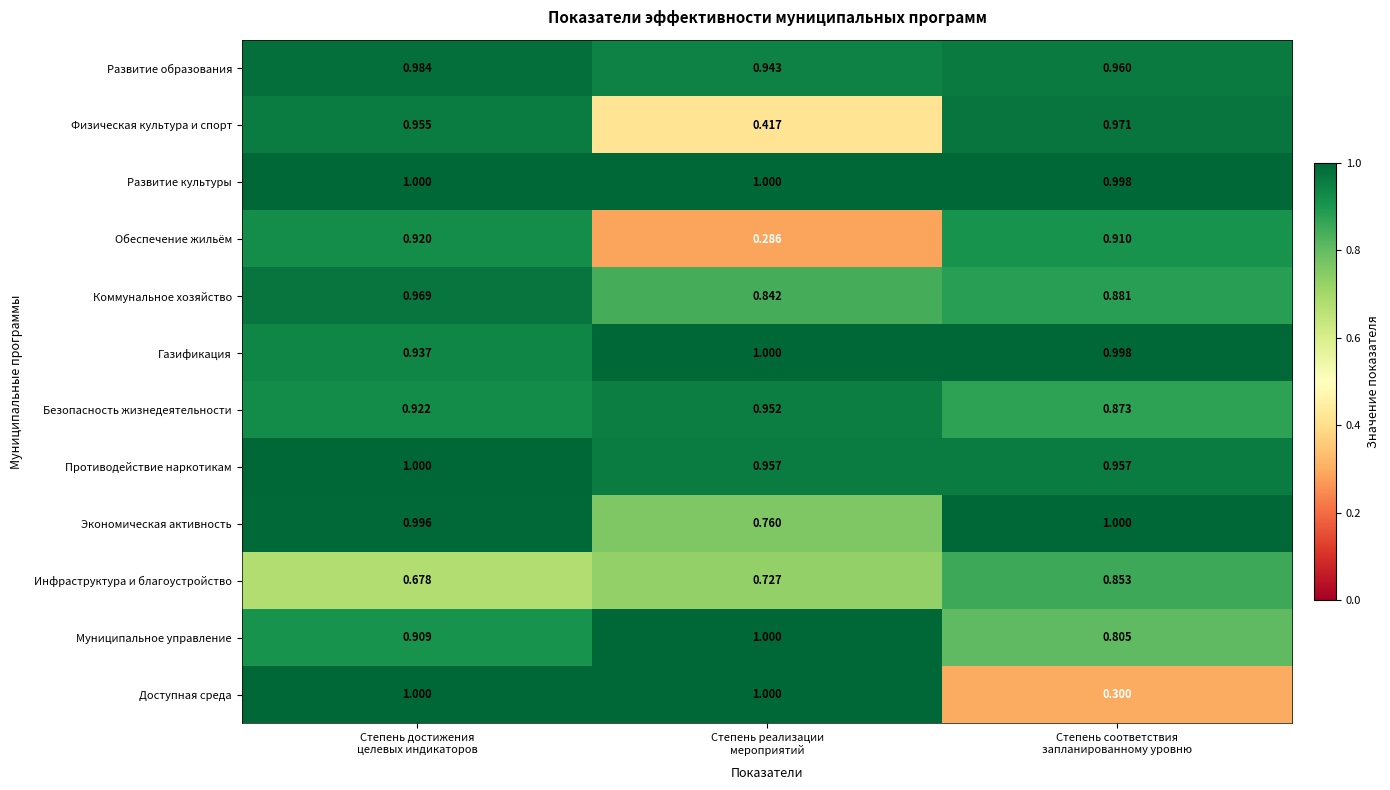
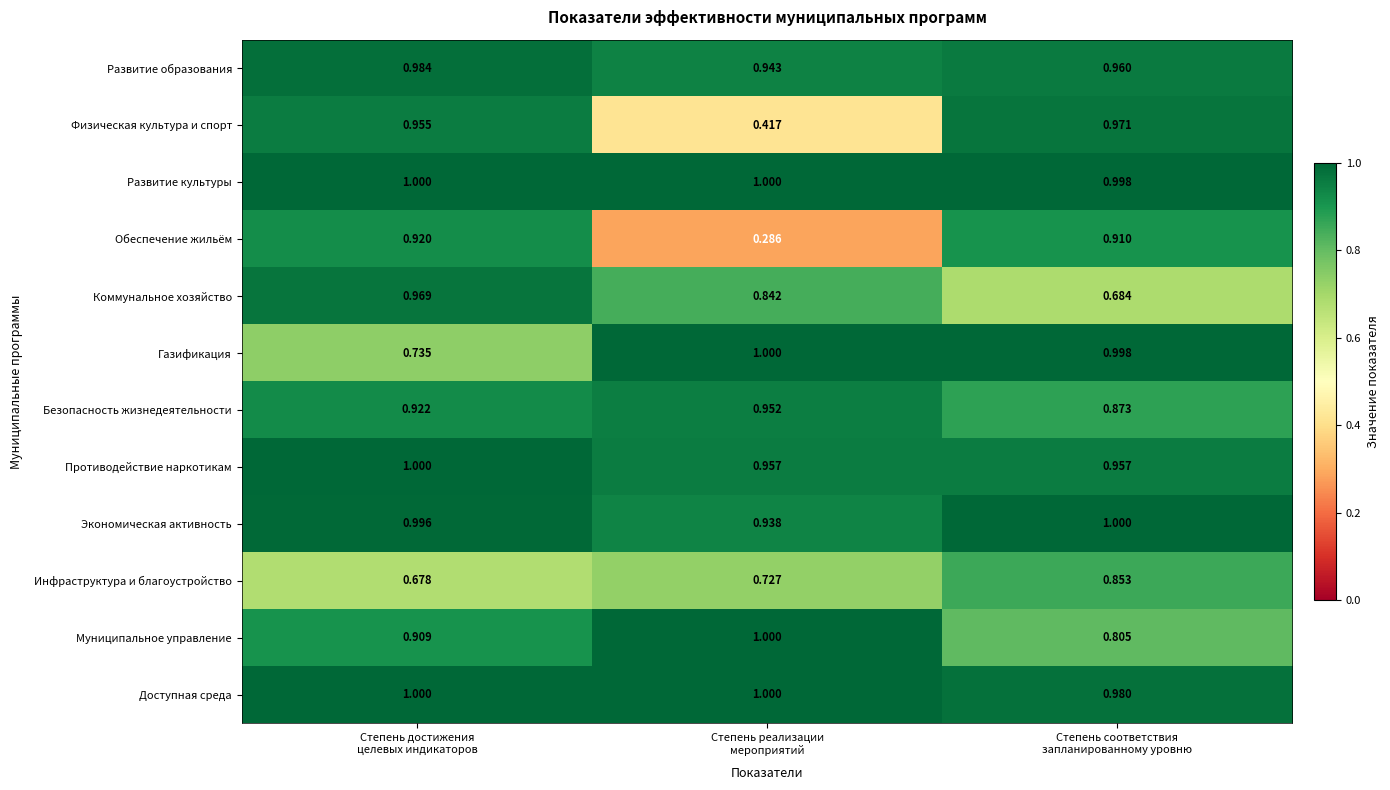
  {
    "Развитие образования": {
      "Степень достижения целевых индикаторов": 0.984,
      "Степень реализации мероприятий": 0.943,
      "Степень соответствия запланированному уровню": 0.960
    },
    "Физическая культура и спорт": {
      "Степень достижения целевых индикаторов": 0.955,
      "Степень реализации мероприятий": 0.417,
      "Степень соответствия запланированному уровню": 0.971
    },
    "Развитие культуры": {
      "Степень достижения целевых индикаторов": 1.000,
      "Степень реализации мероприятий": 1.000,
      "Степень соответствия запланированному уровню": 0.998
    },
    "Обеспечение жильём": {
      "Степень достижения целевых индикаторов": 0.920,
      "Степень реализации мероприятий": 0.286,
      "Степень соответствия запланированному уровню": 0.910
    },
    "Коммунальное хозяйство": {
      "Степень достижения целевых индикаторов": 0.969,
      "Степень реализации мероприятий": 0.842,
-     "Степень соответствия запланированному уровню": 0.881
+     "Степень соответствия запланированному уровню": 0.684
    },
    "Газификация": {
-     "Степень достижения целевых индикаторов": 0.937,
+     "Степень достижения целевых индикаторов": 0.735,
      "Степень реализации мероприятий": 1.000,
      "Степень соответствия запланированному уровню": 0.998
    },
    "Безопасность жизнедеятельности": {
      "Степень достижения целевых индикаторов": 0.922,
      "Степень реализации мероприятий": 0.952,
      "Степень соответствия запланированному уровню": 0.873
    },
    "Противодействие наркотикам": {
      "Степень достижения целевых индикаторов": 1.000,
      "Степень реализации мероприятий": 0.957,
      "Степень соответствия запланированному уровню": 0.957
    },
    "Экономическая активность": {
      "Степень достижения целевых индикаторов": 0.996,
-     "Степень реализации мероприятий": 0.760,
+     "Степень реализации мероприятий": 0.938,
      "Степень соответствия запланированному уровню": 1.000
    },
    "Инфраструктура и благоустройство": {
      "Степень достижения целевых индикаторов": 0.678,
      "Степень реализации мероприятий": 0.727,
      "Степень соответствия запланированному уровню": 0.853
    },
    "Муниципальное управление": {
      "Степень достижения целевых индикаторов": 0.909,
      "Степень реализации мероприятий": 1.000,
      "Степень соответствия запланированному уровню": 0.805
    },
    "Доступная среда": {
      "Степень достижения целевых индикаторов": 1.000,
      "Степень реализации мероприятий": 1.000,
-     "Степень соответствия запланированному уровню": 0.300
+     "Степень соответствия запланированному уровню": 0.980
    }
  }
